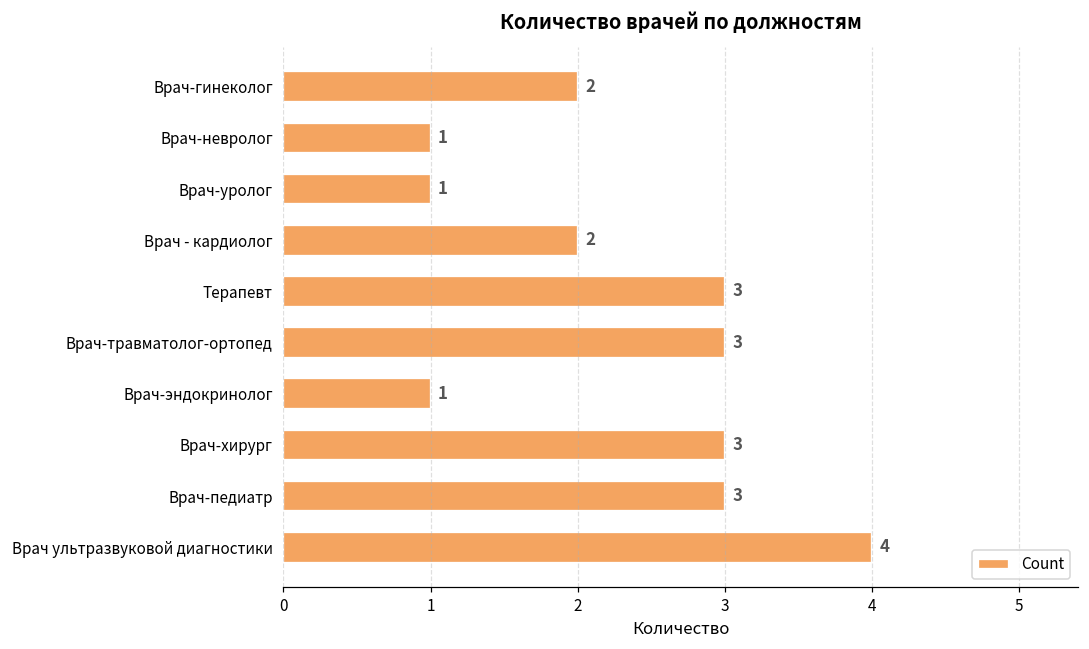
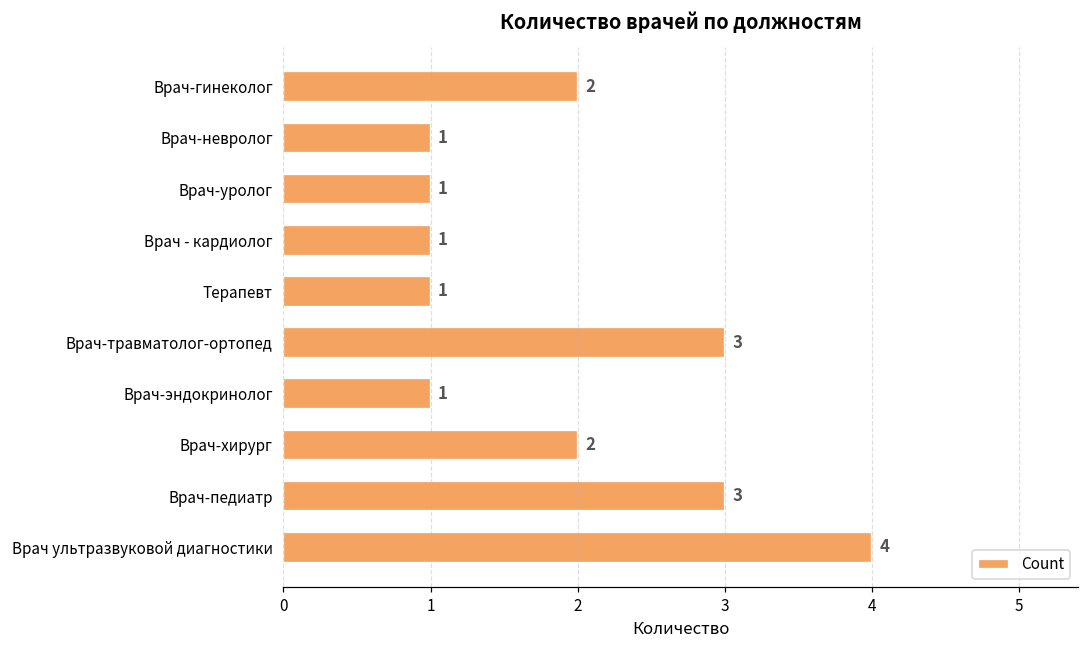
  {
    "Врач-гинеколог": 2,
    "Врач-невролог": 1,
    "Врач-уролог": 1,
-   "Врач - кардиолог": 2,
-   "Терапевт": 3,
+   "Врач - кардиолог": 1,
+   "Терапевт": 1,
    "Врач-травматолог-ортопед": 3,
    "Врач-эндокринолог": 1,
-   "Врач-хирург": 3,
+   "Врач-хирург": 2,
    "Врач-педиатр": 3,
    "Врач ультразвуковой диагностики": 4
  }
